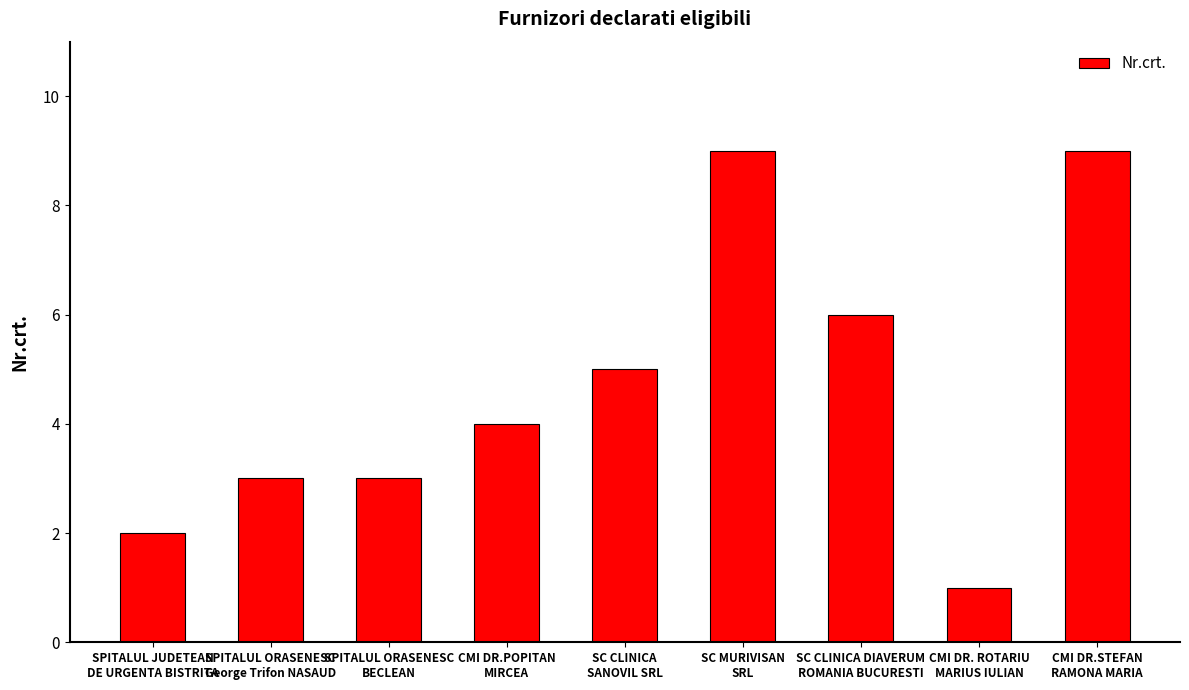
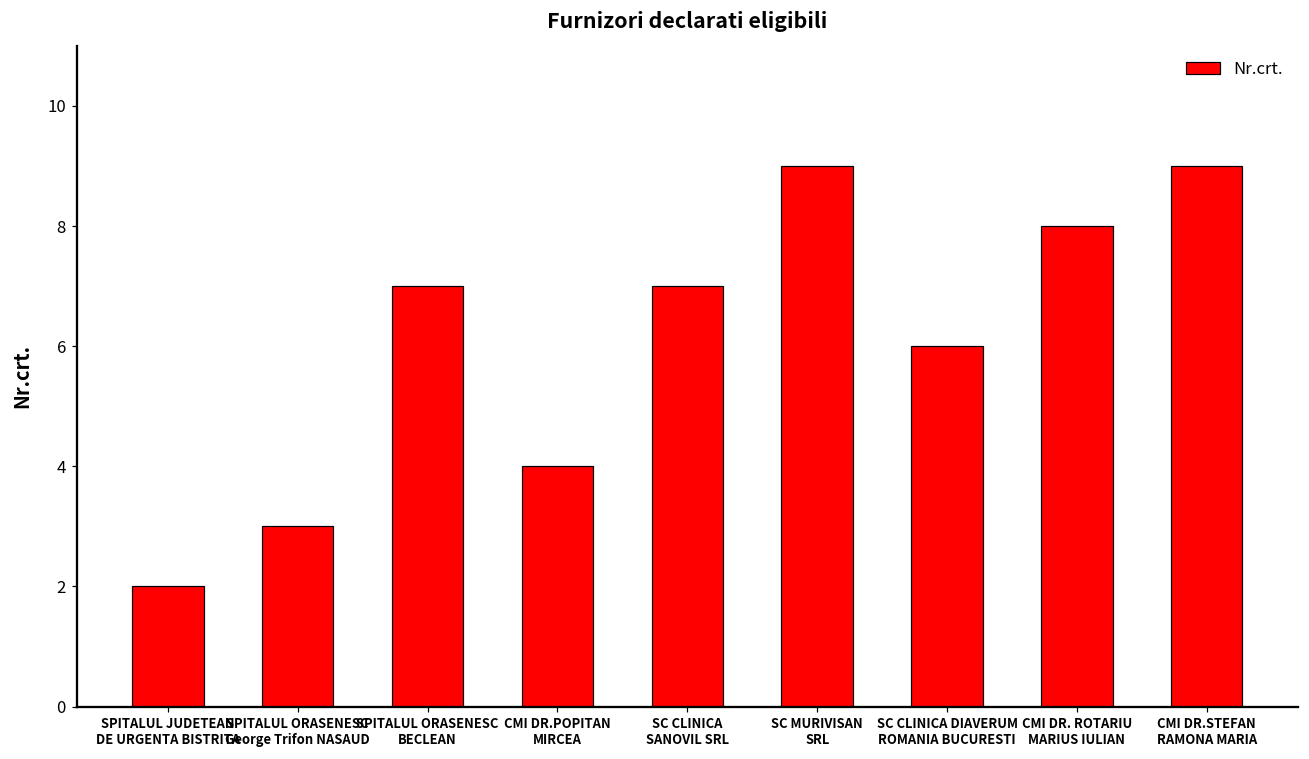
  {
    "SPITALUL JUDETEAN DE URGENTA BISTRITA": 2,
    "SPITALUL ORASENESC George Trifon NASAUD": 3,
-   "SPITALUL ORASENESC BECLEAN": 3,
+   "SPITALUL ORASENESC BECLEAN": 7,
    "CMI DR.POPITAN MIRCEA": 4,
-   "SC CLINICA SANOVIL SRL": 5,
+   "SC CLINICA SANOVIL SRL": 7,
    "SC MURIVISAN SRL": 9,
    "SC CLINICA DIAVERUM ROMANIA BUCURESTI": 6,
-   "CMI DR. ROTARIU MARIUS IULIAN": 1,
+   "CMI DR. ROTARIU MARIUS IULIAN": 8,
    "CMI DR.STEFAN RAMONA MARIA": 9
  }
